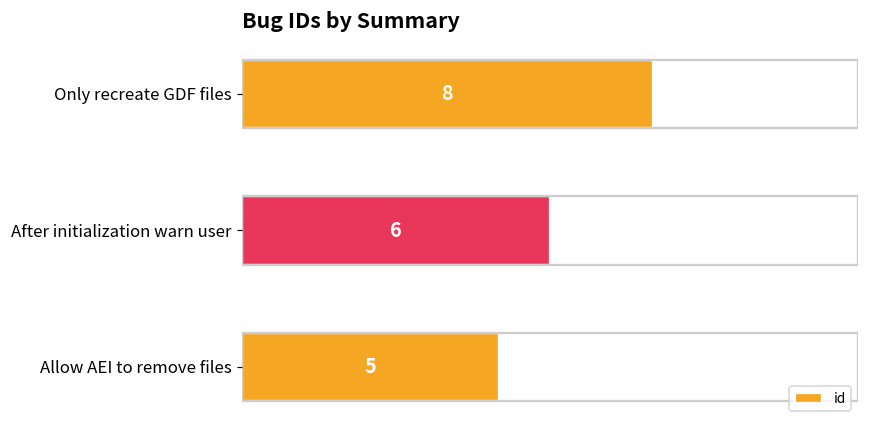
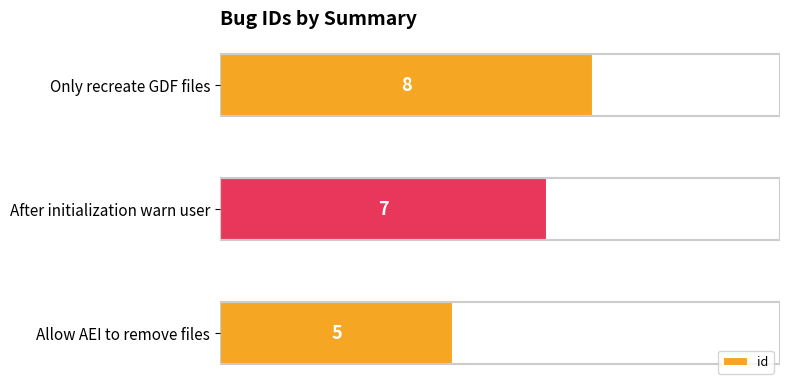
  {
    "Only recreate GDF files": 8,
-   "After initialization warn user": 6,
+   "After initialization warn user": 7,
    "Allow AEI to remove files": 5
  }
